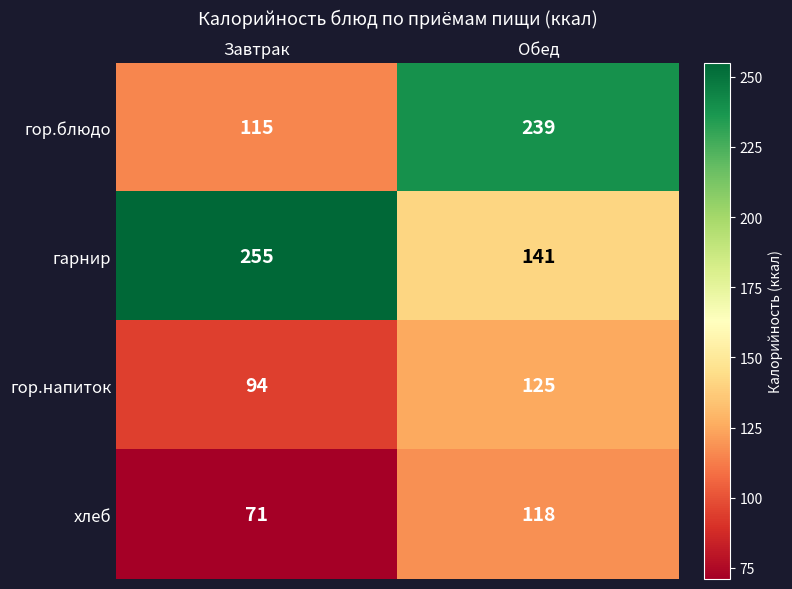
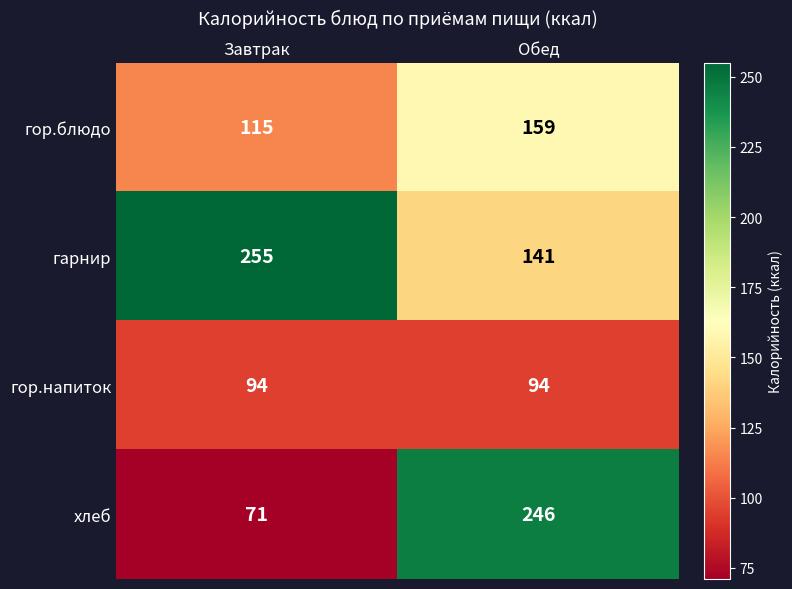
  {
    "гор.блюдо": {
      "Завтрак": 115,
-     "Обед": 239
+     "Обед": 159
    },
    "гарнир": {
      "Завтрак": 255,
      "Обед": 141
    },
    "гор.напиток": {
      "Завтрак": 94,
-     "Обед": 125
+     "Обед": 94
    },
    "хлеб": {
      "Завтрак": 71,
-     "Обед": 118
+     "Обед": 246
    }
  }
